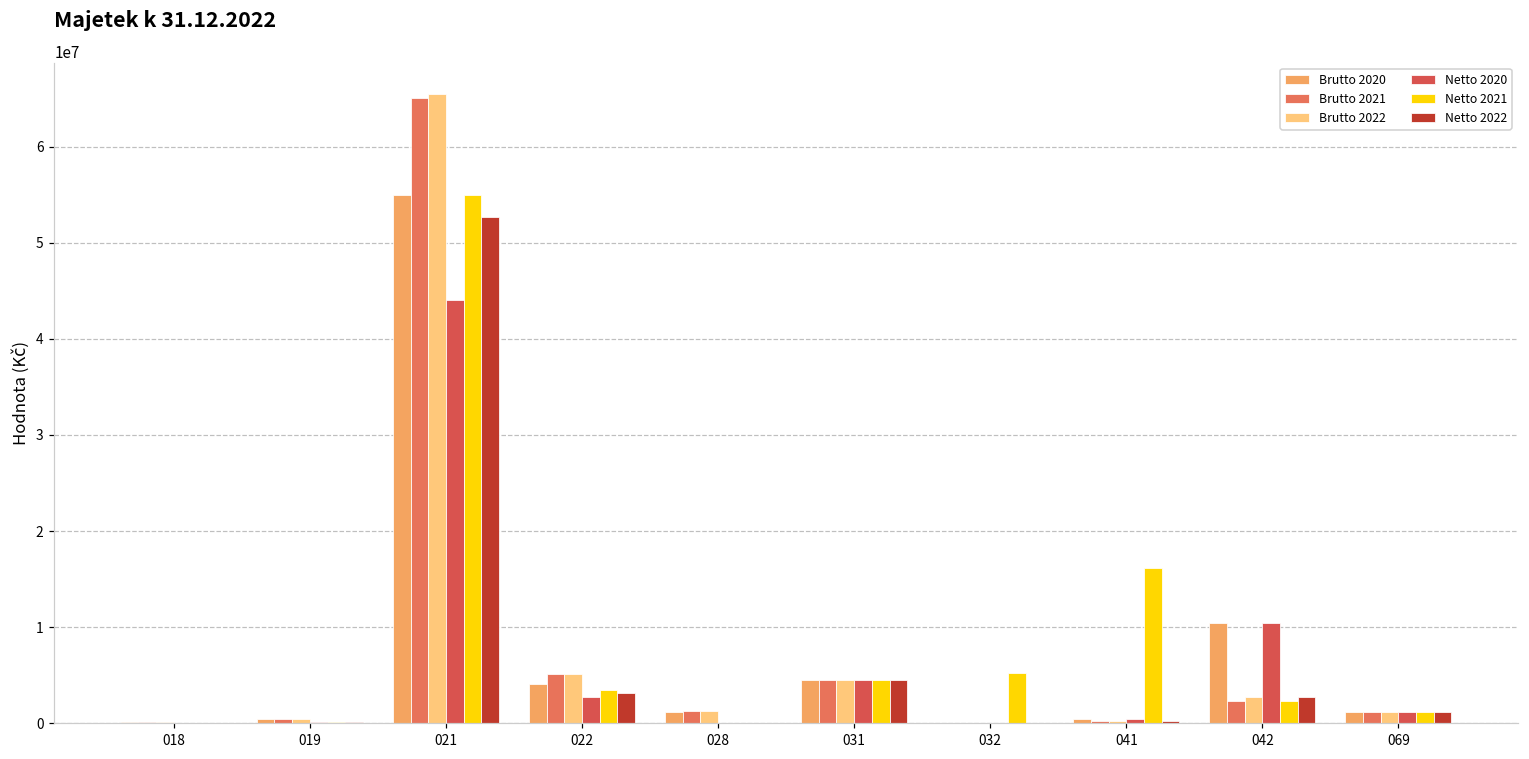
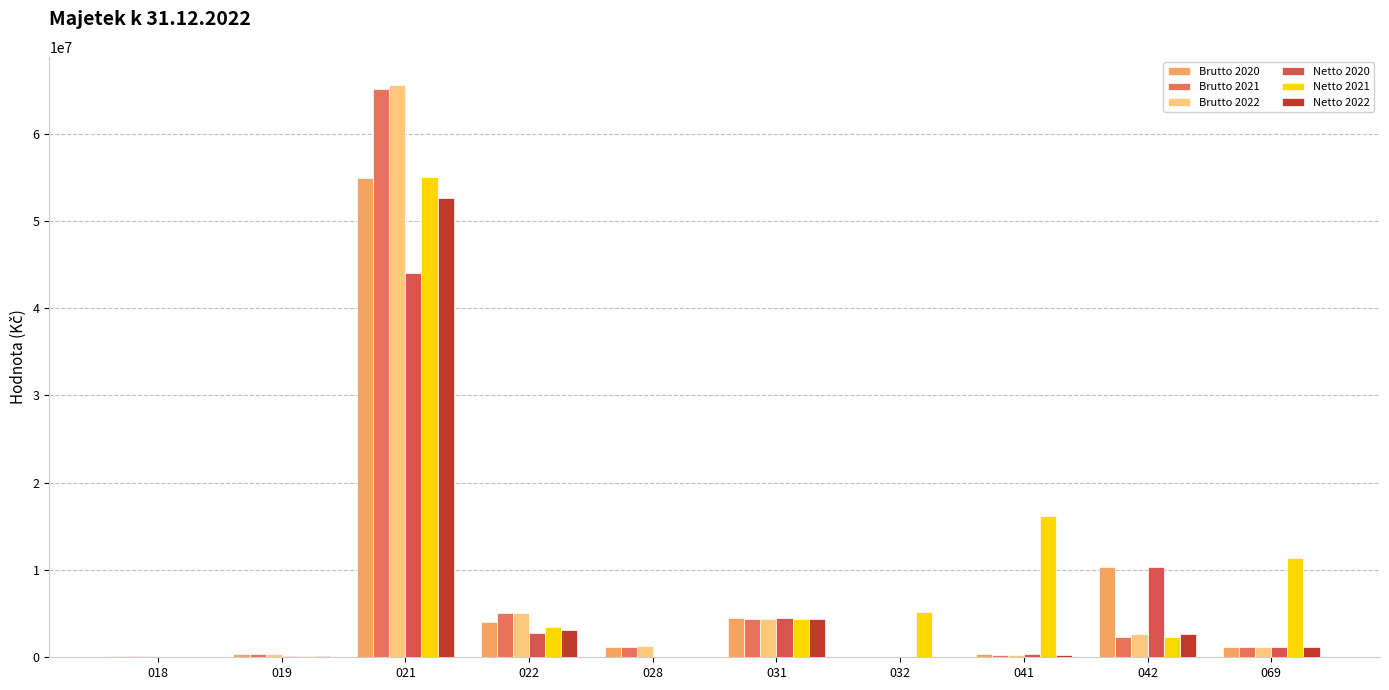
  {
    "Netto 2021": {
      "018": 0,
      "021": 55000000,
      "022": 3000000,
      "028": 0,
      "031": 4000000,
      "032": 5000000,
      "041": 16000000,
      "042": 2000000,
-     "069": 1000000
+     "069": 11000000
    }
  }
